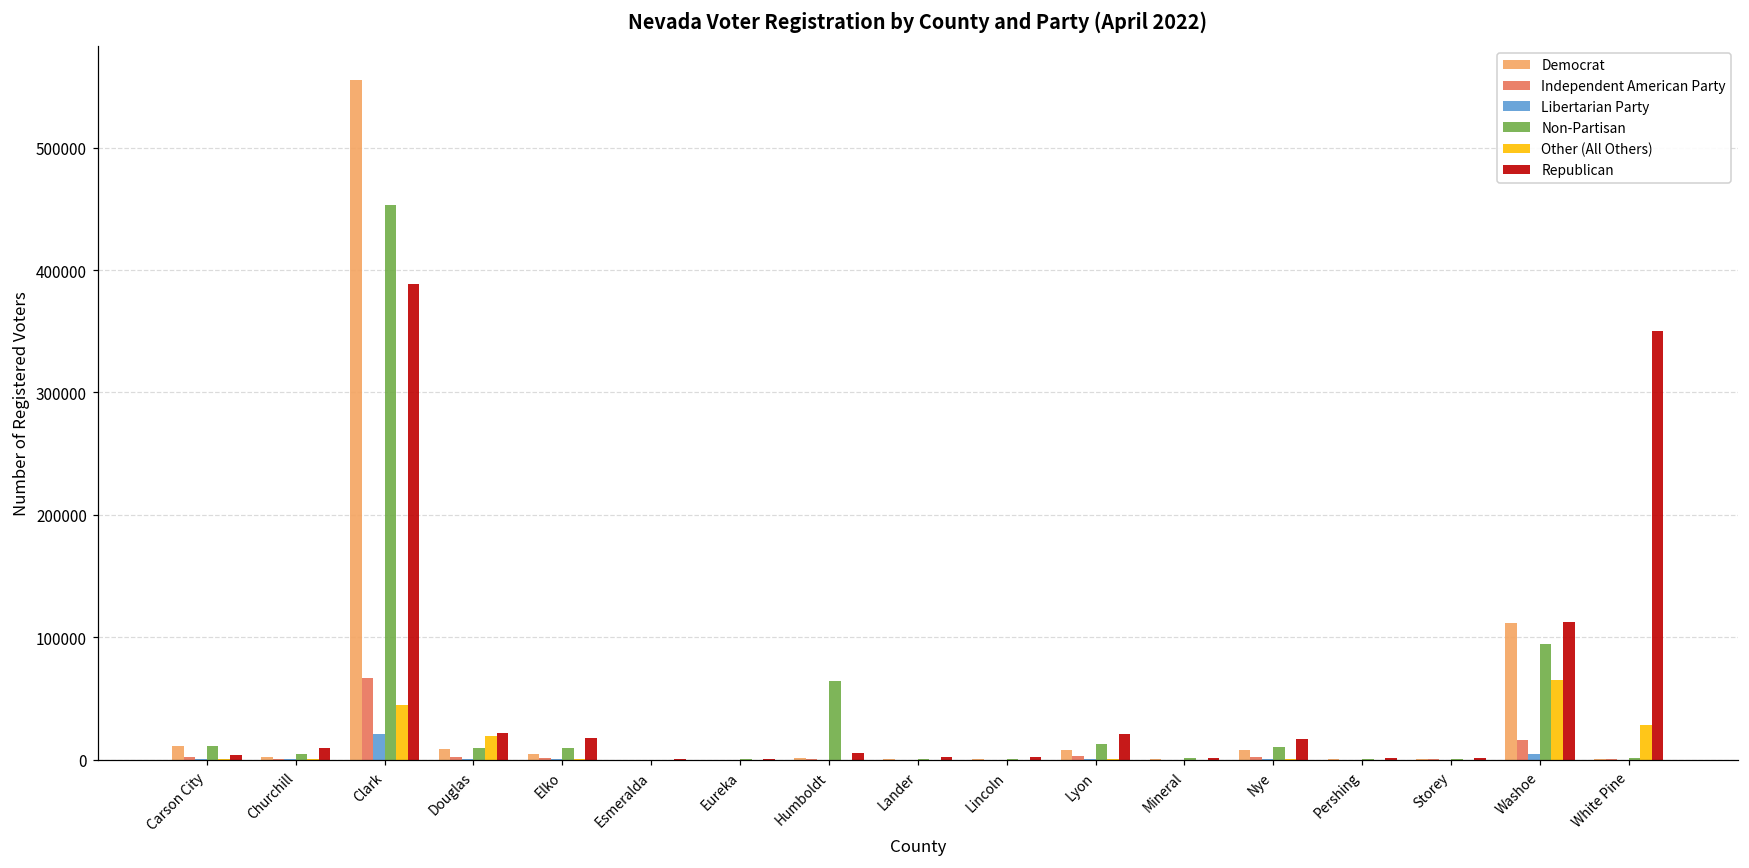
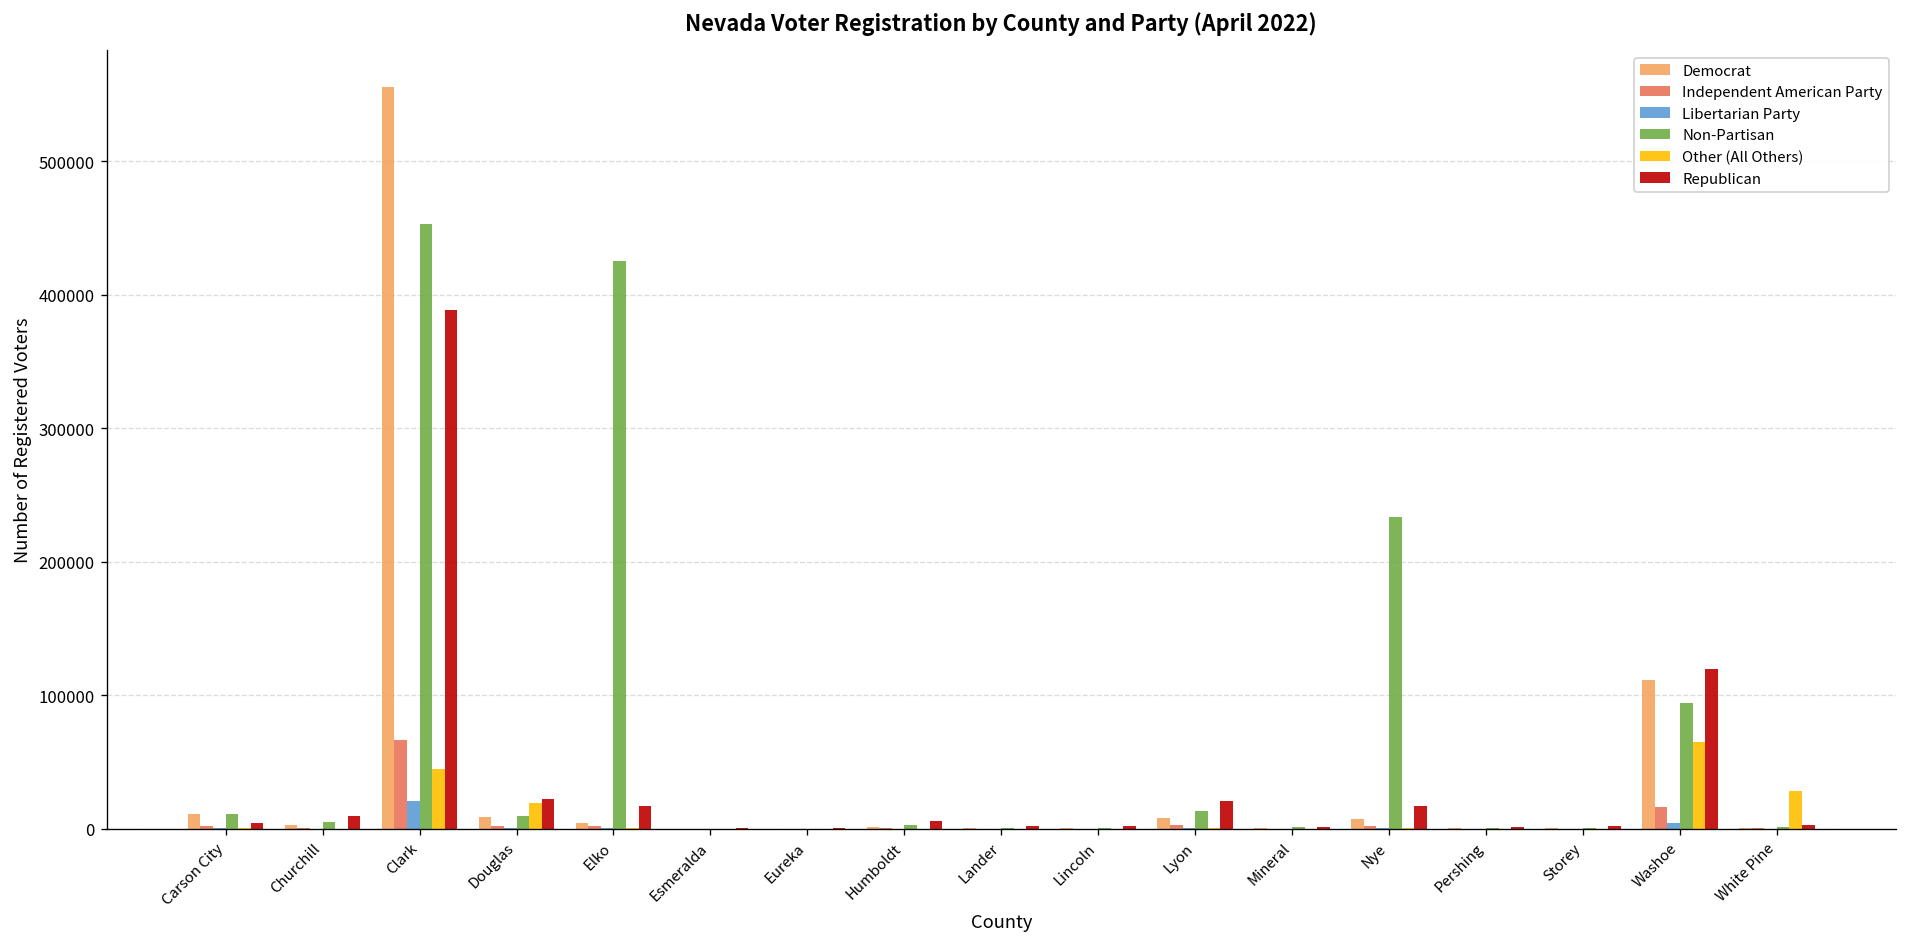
  {
    "Libertarian Party": {
      "Clark": 21000,
      "Washoe": 5000
    },
    "Non-Partisan": {
      "Carson City": 11000,
      "Churchill": 5000,
      "Clark": 453000,
      "Douglas": 9000,
-     "Elko": 9000,
-     "Humboldt": 64000,
+     "Elko": 425000,
+     "Humboldt": 3000,
      "Lyon": 13000,
-     "Nye": 11000,
+     "Nye": 234000,
      "Washoe": 94000
    },
    "Other (All Others)": {
      "Clark": 45000,
      "Douglas": 20000,
      "Washoe": 65000,
      "White Pine": 28000
    },
    "Republican": {
      "Carson City": 4000,
      "Churchill": 9000,
      "Clark": 388000,
      "Douglas": 22000,
      "Elko": 17000,
      "Humboldt": 6000,
      "Lyon": 21000,
      "Nye": 17000,
-     "Washoe": 113000,
-     "White Pine": 350000
+     "Washoe": 120000,
+     "White Pine": 3000
    }
  }
